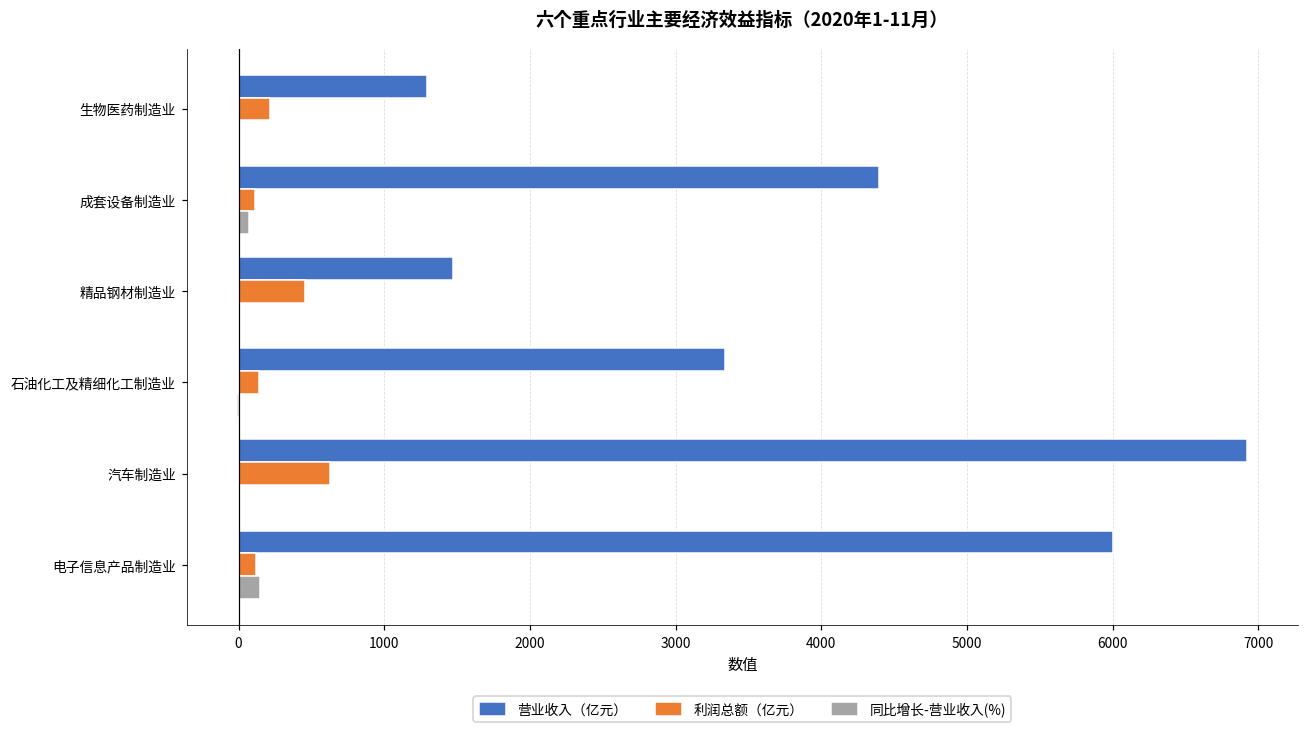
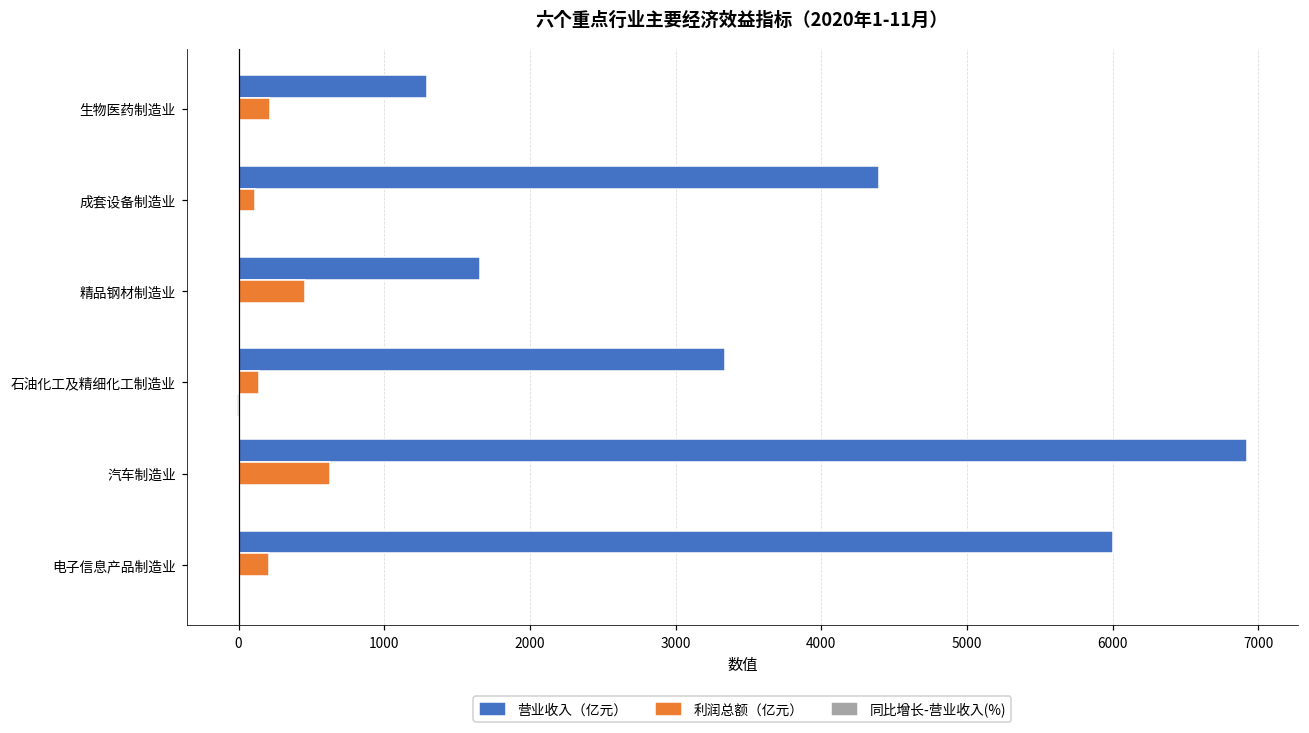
  {
    "营业收入（亿元）": {
      "生物医药制造业": 1290,
      "成套设备制造业": 4390,
-     "精品钢材制造业": 1470,
+     "精品钢材制造业": 1650,
      "石油化工及精细化工制造业": 3340,
      "汽车制造业": 6930,
      "电子信息产品制造业": 6000
    },
    "利润总额（亿元）": {
      "生物医药制造业": 210,
      "成套设备制造业": 110,
      "精品钢材制造业": 450,
      "石油化工及精细化工制造业": 140,
      "汽车制造业": 630,
-     "电子信息产品制造业": 120
+     "电子信息产品制造业": 210
    },
    "同比增长-营业收入(%)": {
-     "成套设备制造业": 70,
-     "电子信息产品制造业": 140
+     "成套设备制造业": 0,
+     "电子信息产品制造业": 0
    }
  }
